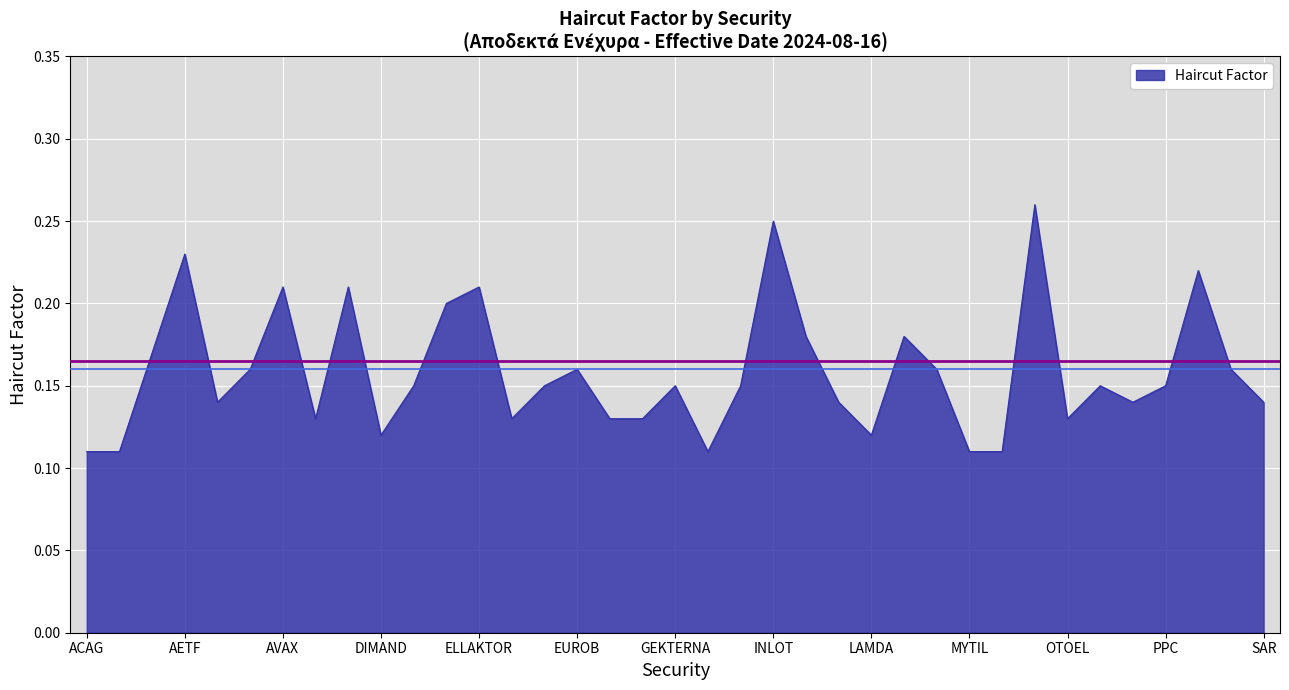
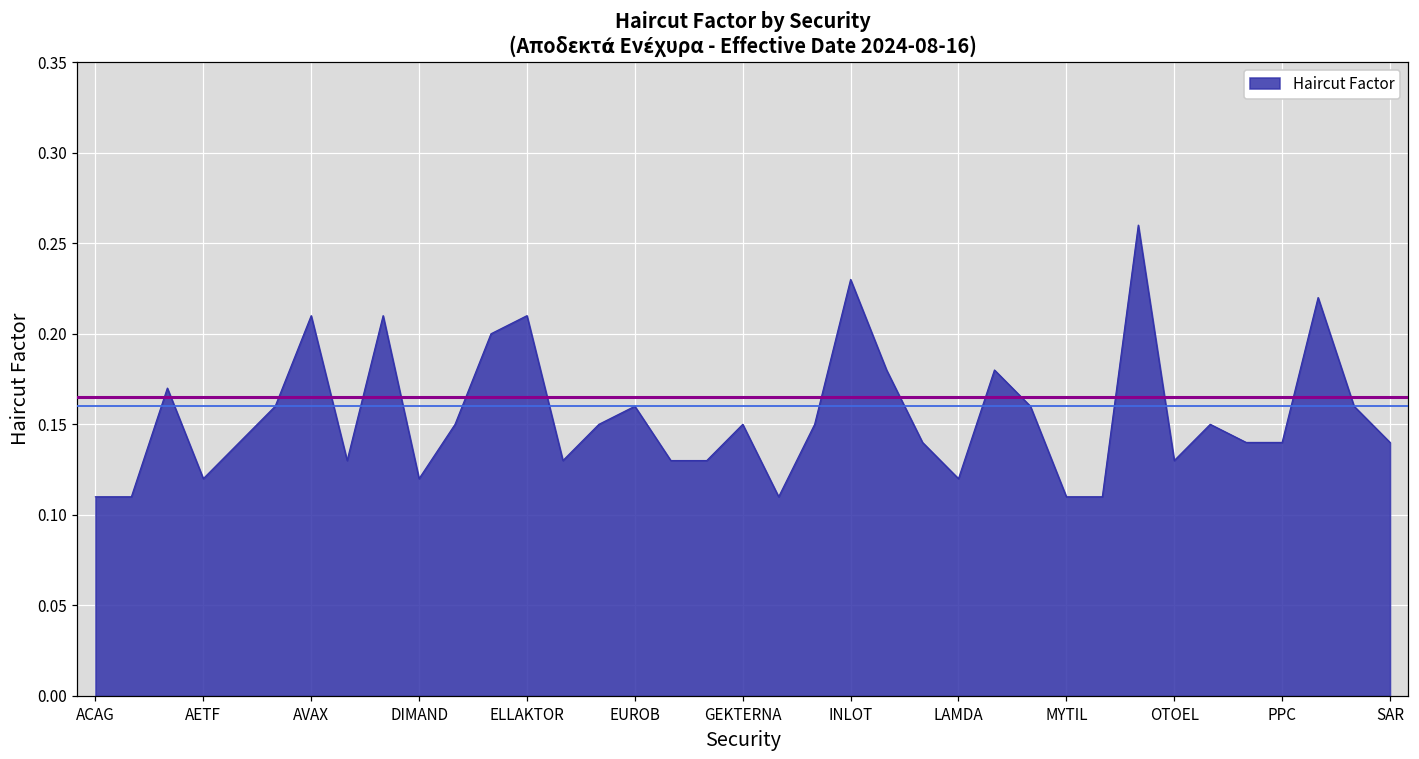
  {
    "ACAG": 0.11,
-   "AETF": 0.23,
+   "AETF": 0.12,
    "AVAX": 0.21,
    "DIMAND": 0.12,
    "ELLAKTOR": 0.21,
    "EUROB": 0.16,
    "GEKTERNA": 0.15,
-   "INLOT": 0.25,
+   "INLOT": 0.23,
    "LAMDA": 0.12,
    "MYTIL": 0.11,
    "OTOEL": 0.13,
-   "PPC": 0.15,
+   "PPC": 0.14,
    "SAR": 0.14
  }
